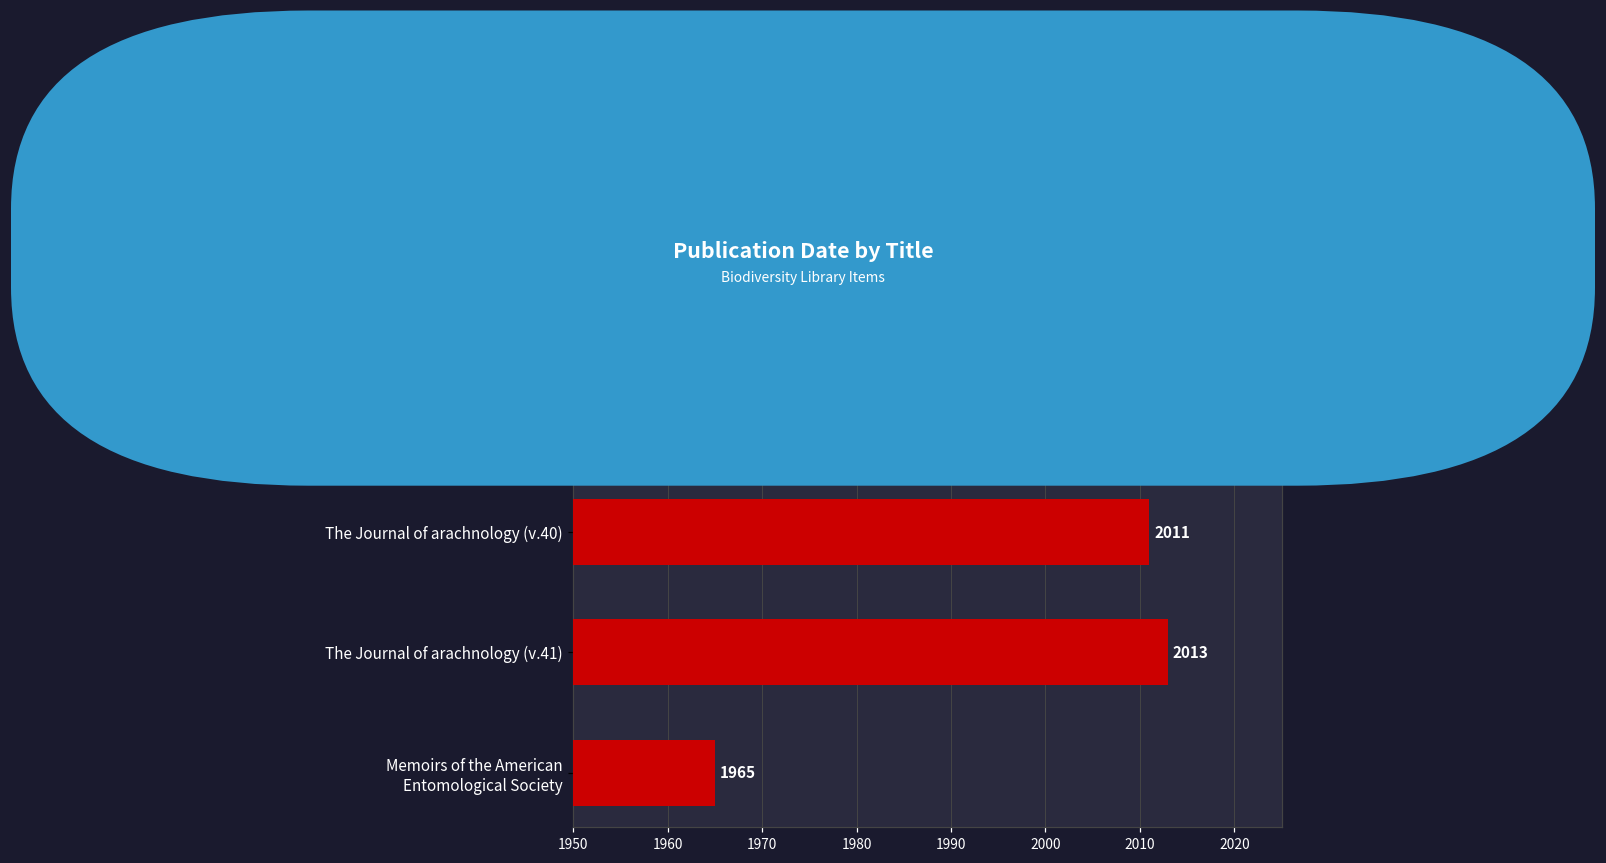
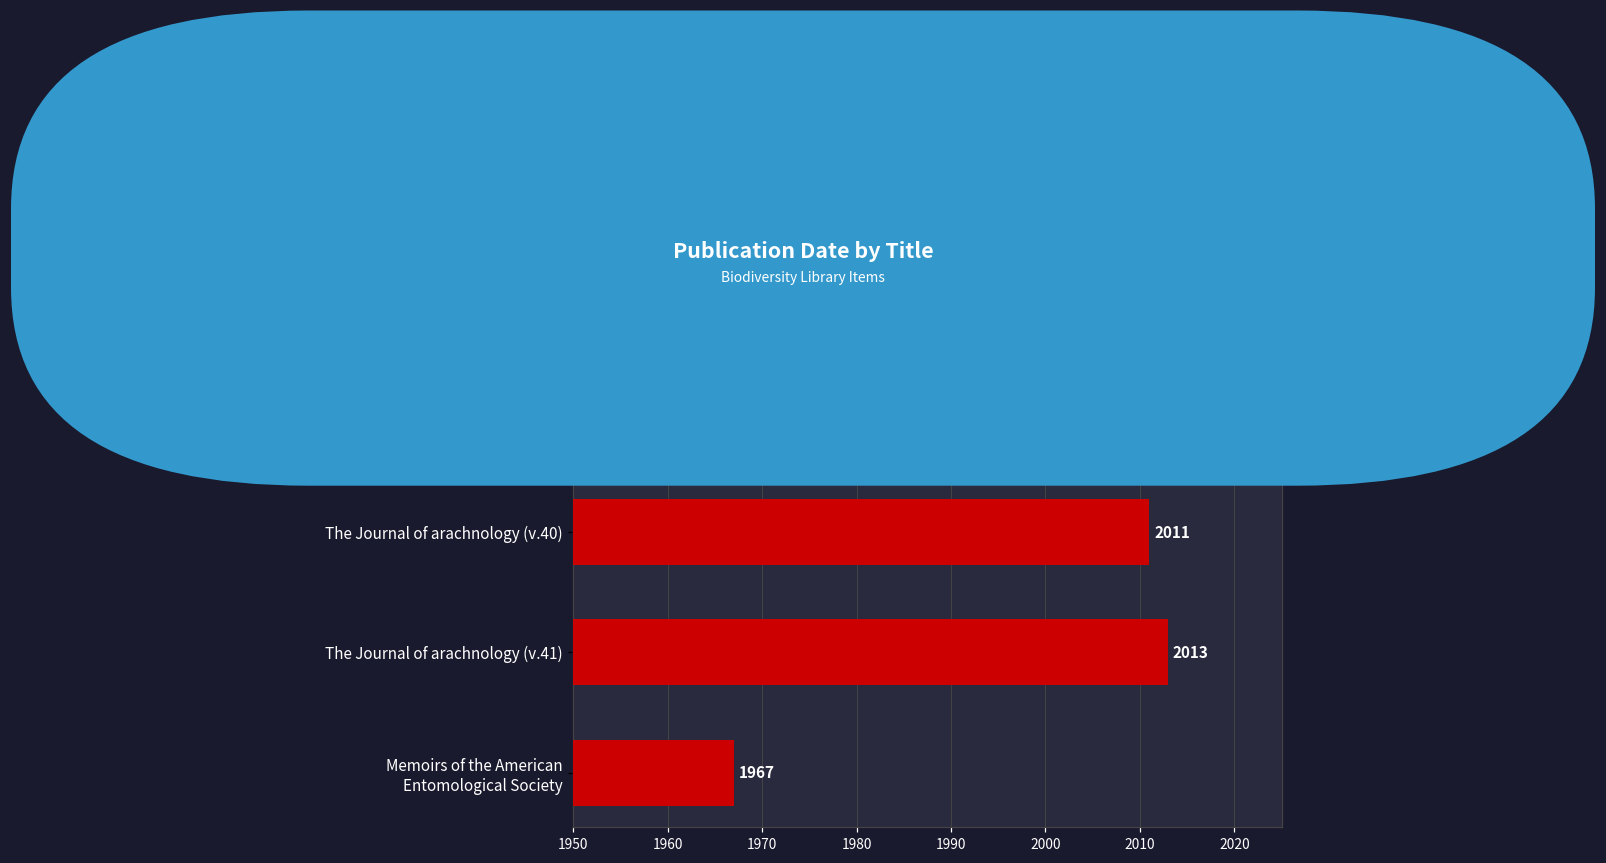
  {
    "The Journal of arachnology (v.40)": 2011,
    "The Journal of arachnology (v.41)": 2013,
-   "Memoirs of the American Entomological Society": 1965
+   "Memoirs of the American Entomological Society": 1967
  }
